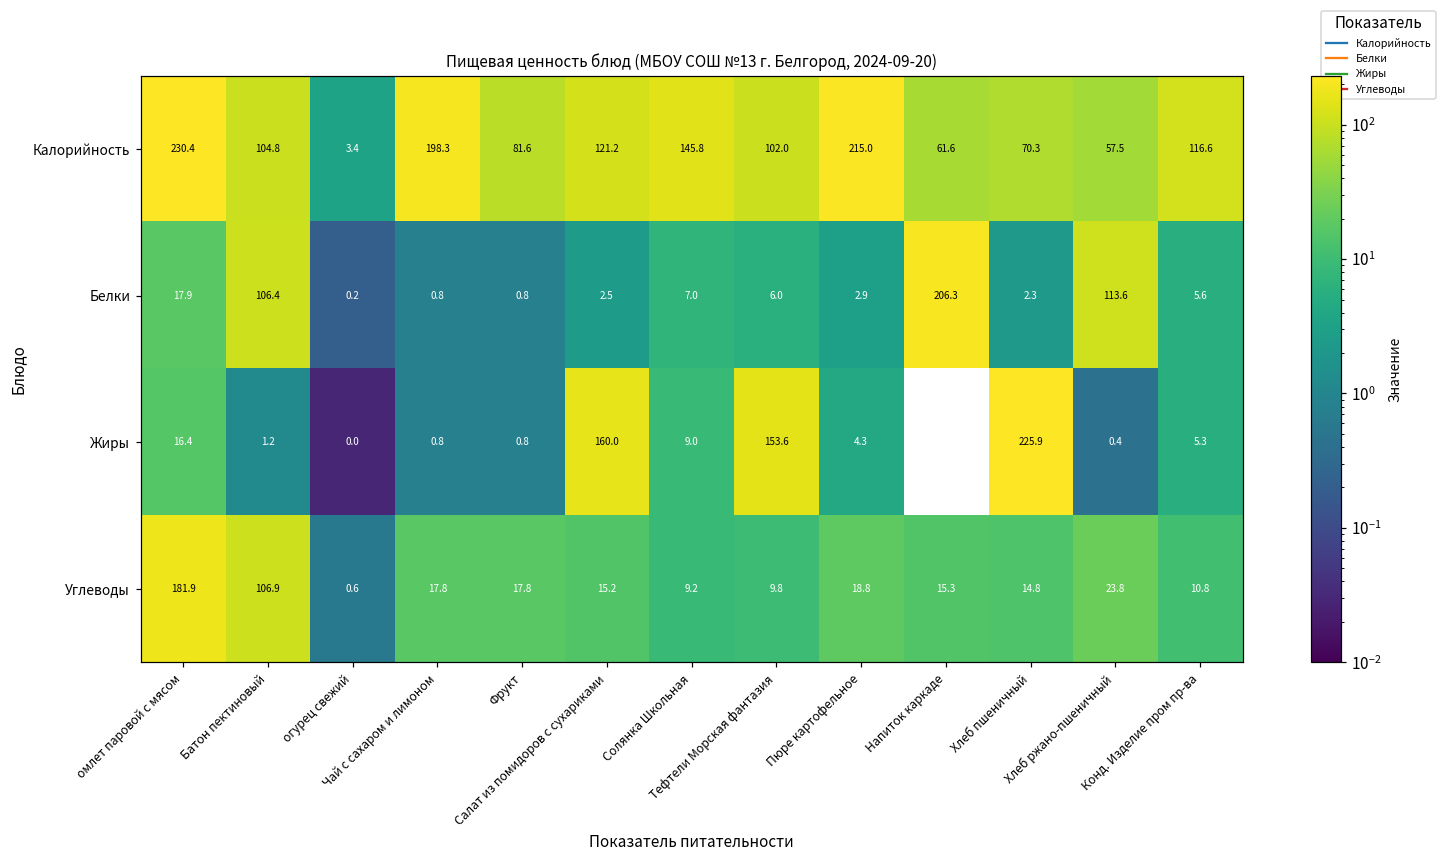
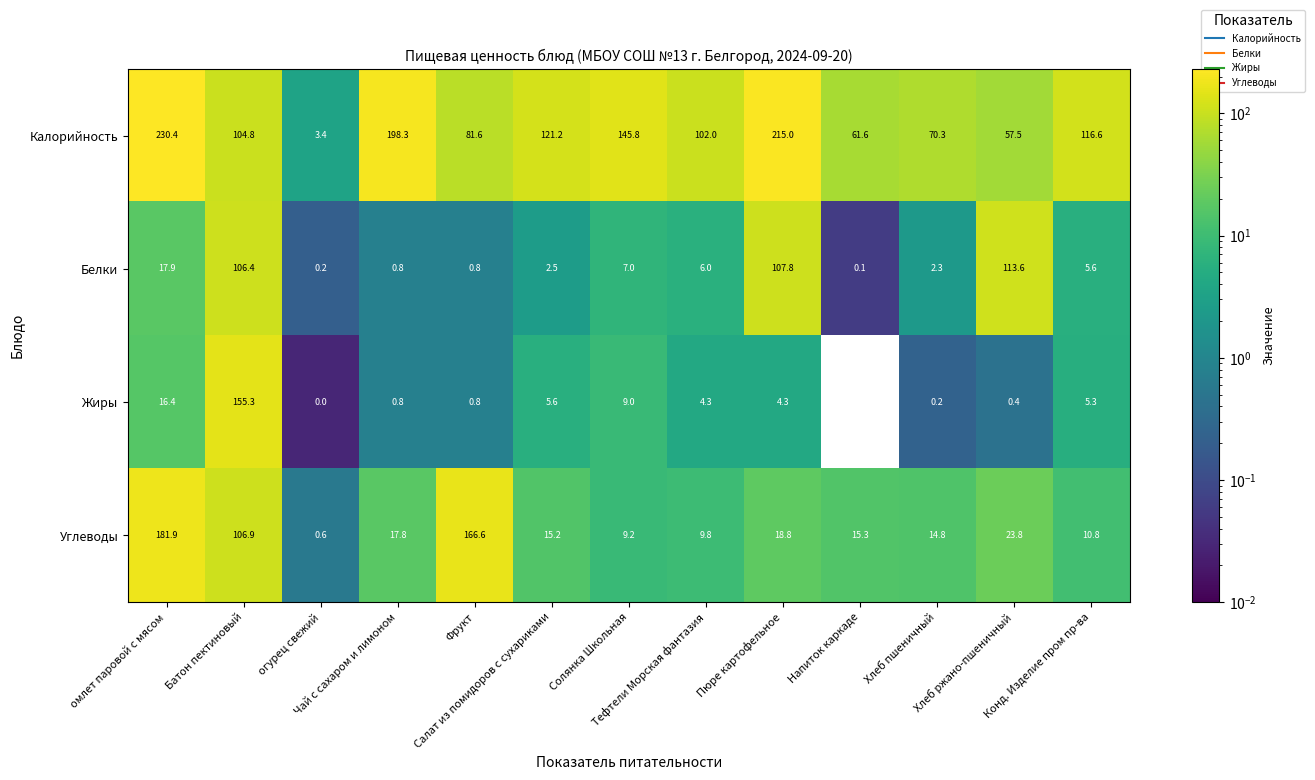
  {
    "Калорийность": {
      "омлет паровой с мясом": 230.4,
      "Батон пектиновый": 104.8,
      "огурец свежий": 3.4,
      "Чай с сахаром и лимоном": 198.3,
      "Фрукт": 81.6,
      "Салат из помидоров с сухариками": 121.2,
      "Солянка Школьная": 145.8,
      "Тефтели Морская фантазия": 102.0,
      "Пюре картофельное": 215.0,
      "Напиток каркаде": 61.6,
      "Хлеб пшеничный": 70.3,
      "Хлеб ржано-пшеничный": 57.5,
      "Конд. Изделие пром пр-ва": 116.6
    },
    "Белки": {
      "омлет паровой с мясом": 17.9,
      "Батон пектиновый": 106.4,
      "огурец свежий": 0.2,
      "Чай с сахаром и лимоном": 0.8,
      "Фрукт": 0.8,
      "Салат из помидоров с сухариками": 2.5,
      "Солянка Школьная": 7.0,
      "Тефтели Морская фантазия": 6.0,
-     "Пюре картофельное": 2.9,
-     "Напиток каркаде": 206.3,
+     "Пюре картофельное": 107.8,
+     "Напиток каркаде": 0.1,
      "Хлеб пшеничный": 2.3,
      "Хлеб ржано-пшеничный": 113.6,
      "Конд. Изделие пром пр-ва": 5.6
    },
    "Жиры": {
      "омлет паровой с мясом": 16.4,
-     "Батон пектиновый": 1.2,
+     "Батон пектиновый": 155.3,
      "огурец свежий": 0.0,
      "Чай с сахаром и лимоном": 0.8,
      "Фрукт": 0.8,
-     "Салат из помидоров с сухариками": 160.0,
+     "Салат из помидоров с сухариками": 5.6,
      "Солянка Школьная": 9.0,
-     "Тефтели Морская фантазия": 153.6,
+     "Тефтели Морская фантазия": 4.3,
      "Пюре картофельное": 4.3,
-     "Хлеб пшеничный": 225.9,
+     "Хлеб пшеничный": 0.2,
      "Хлеб ржано-пшеничный": 0.4,
      "Конд. Изделие пром пр-ва": 5.3
    },
    "Углеводы": {
      "омлет паровой с мясом": 181.9,
      "Батон пектиновый": 106.9,
      "огурец свежий": 0.6,
      "Чай с сахаром и лимоном": 17.8,
-     "Фрукт": 17.8,
+     "Фрукт": 166.6,
      "Салат из помидоров с сухариками": 15.2,
      "Солянка Школьная": 9.2,
      "Тефтели Морская фантазия": 9.8,
      "Пюре картофельное": 18.8,
      "Напиток каркаде": 15.3,
      "Хлеб пшеничный": 14.8,
      "Хлеб ржано-пшеничный": 23.8,
      "Конд. Изделие пром пр-ва": 10.8
    }
  }
